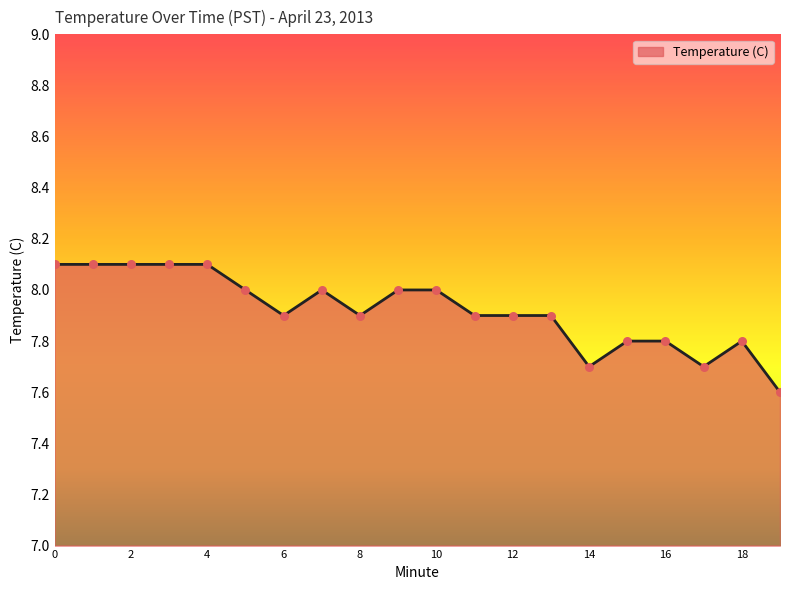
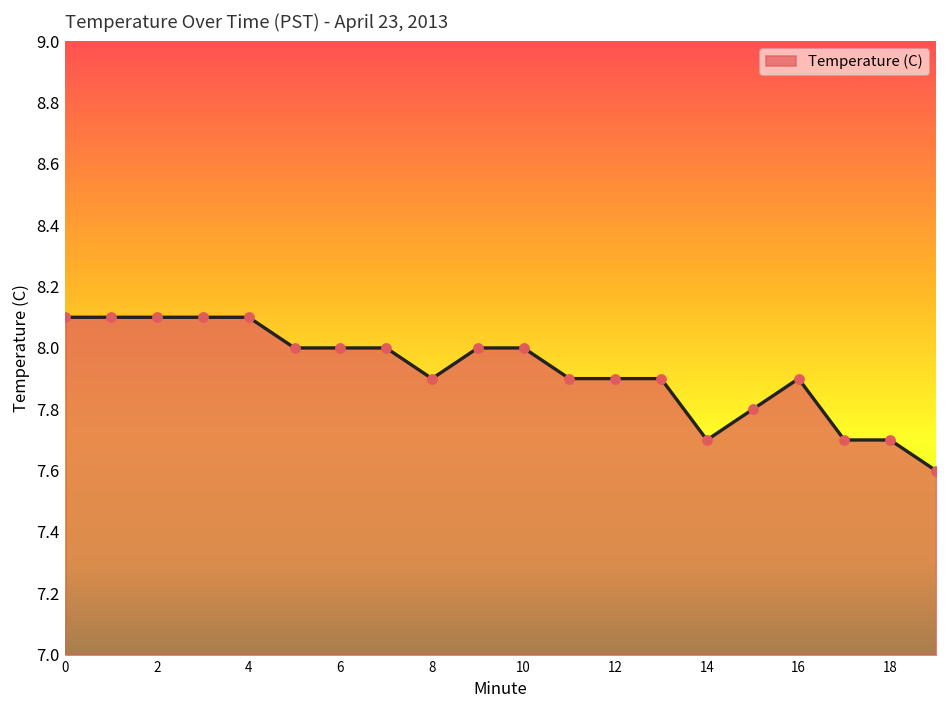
  {
    "0": 8.1,
    "2": 8.1,
    "4": 8.1,
-   "6": 7.9,
+   "6": 8.0,
    "8": 7.9,
    "10": 8.0,
    "12": 7.9,
    "14": 7.7,
-   "16": 7.8,
-   "18": 7.8
+   "16": 7.9,
+   "18": 7.7
  }
